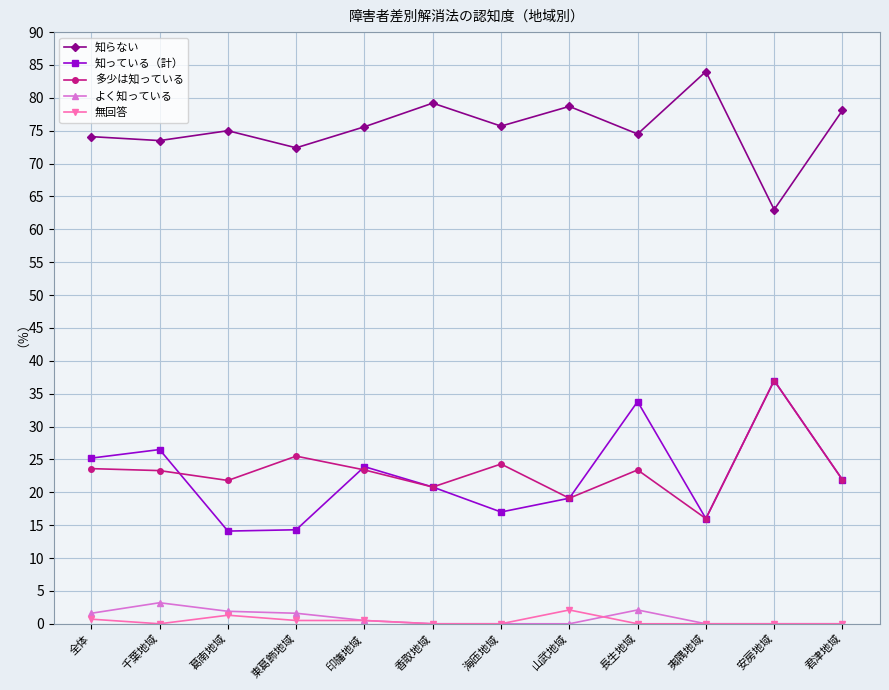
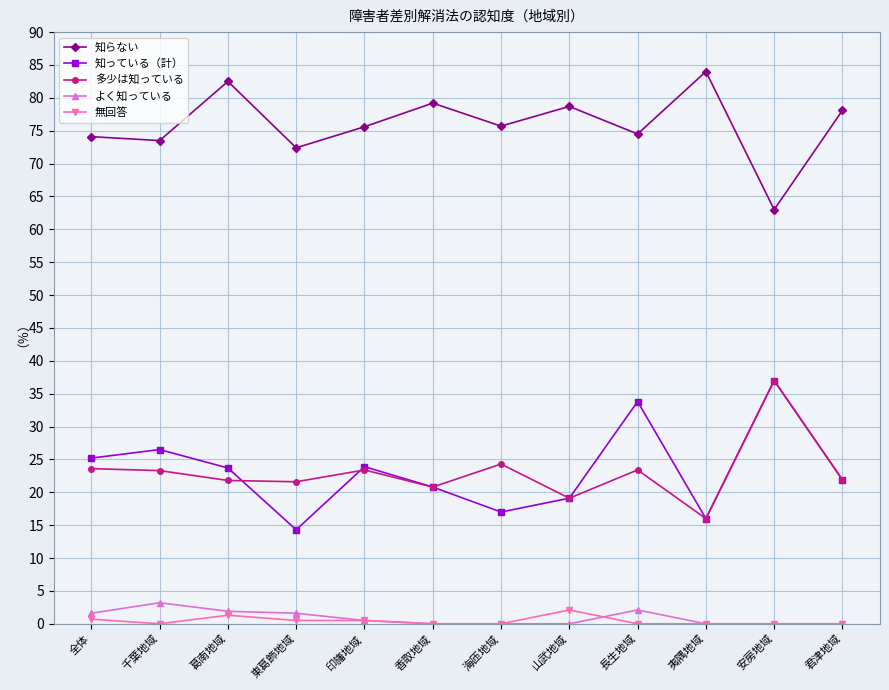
  {
    "知らない": {
      "全体": 74,
      "千葉地域": 74,
-     "葛南地域": 75,
+     "葛南地域": 83,
      "東葛飾地域": 72,
      "印旛地域": 76,
      "香取地域": 79,
      "海匝地域": 76,
      "山武地域": 79,
      "長生地域": 75,
      "夷隅地域": 84,
      "安房地域": 63,
      "君津地域": 78
    },
    "知っている（計）": {
      "全体": 25,
      "千葉地域": 27,
-     "葛南地域": 14,
+     "葛南地域": 24,
      "東葛飾地域": 14,
      "印旛地域": 24,
      "海匝地域": 17,
      "長生地域": 34
    },
    "多少は知っている": {
      "全体": 24,
      "千葉地域": 23,
      "葛南地域": 22,
-     "東葛飾地域": 26,
+     "東葛飾地域": 22,
      "印旛地域": 23,
      "海匝地域": 24,
      "長生地域": 23
    }
  }
